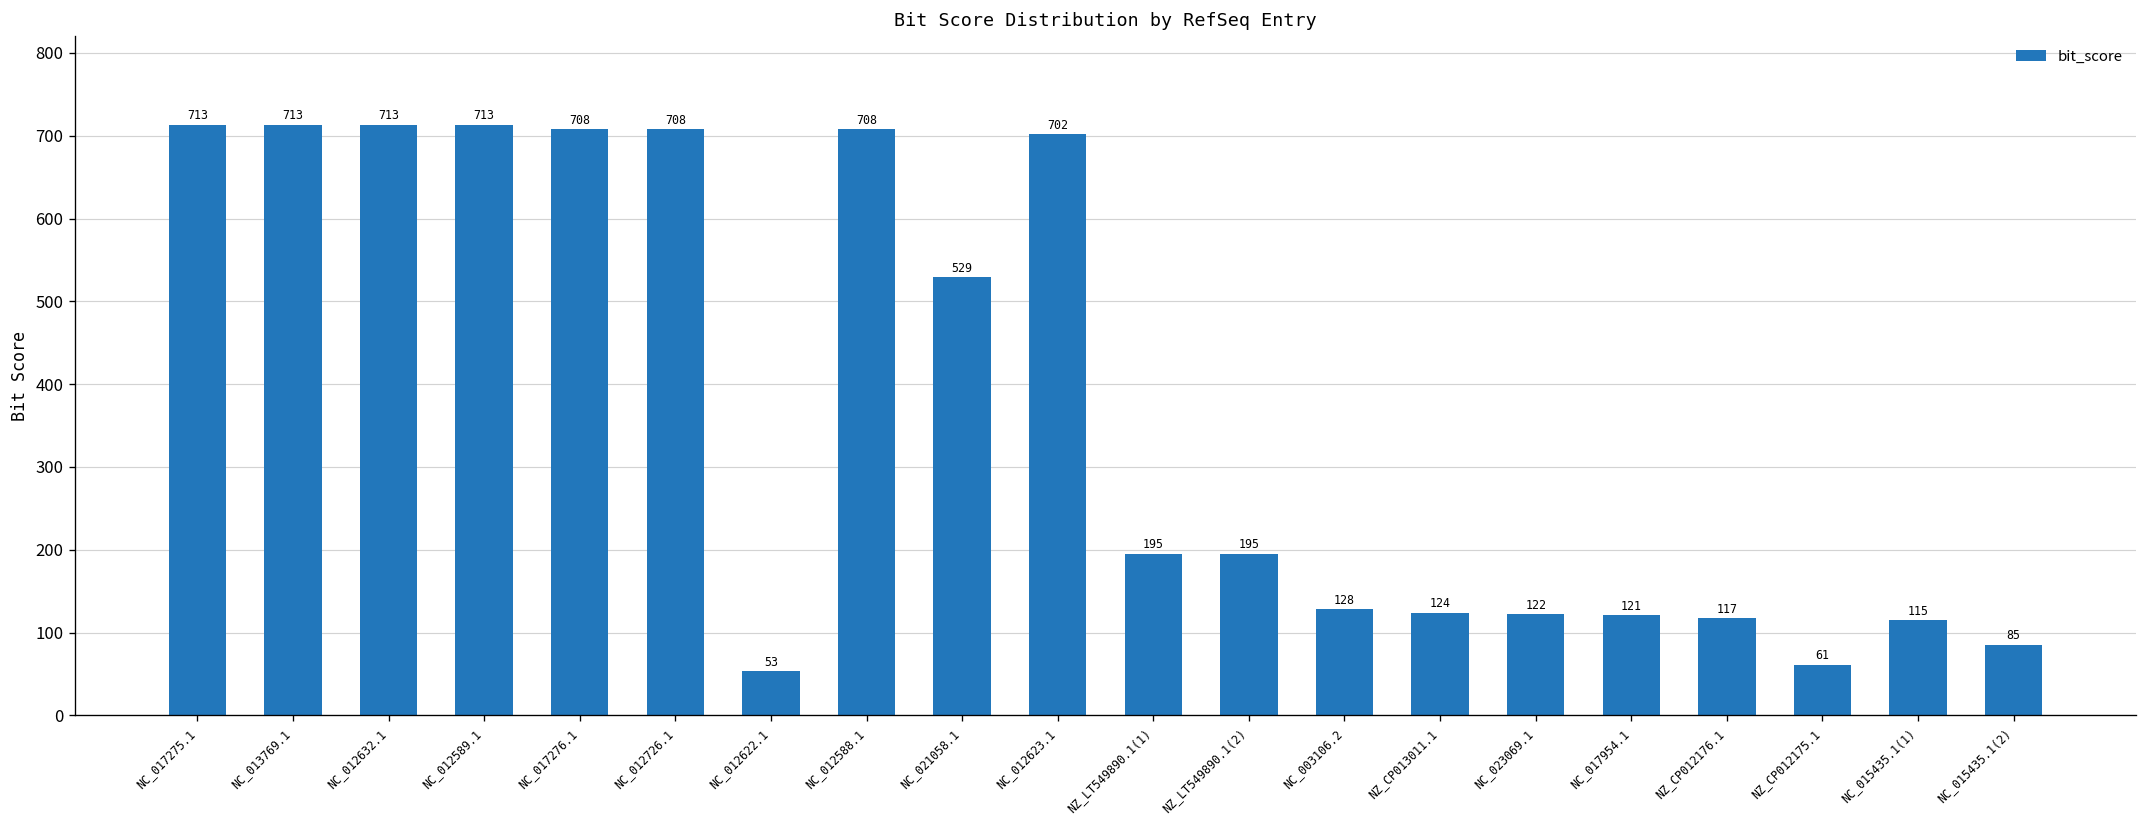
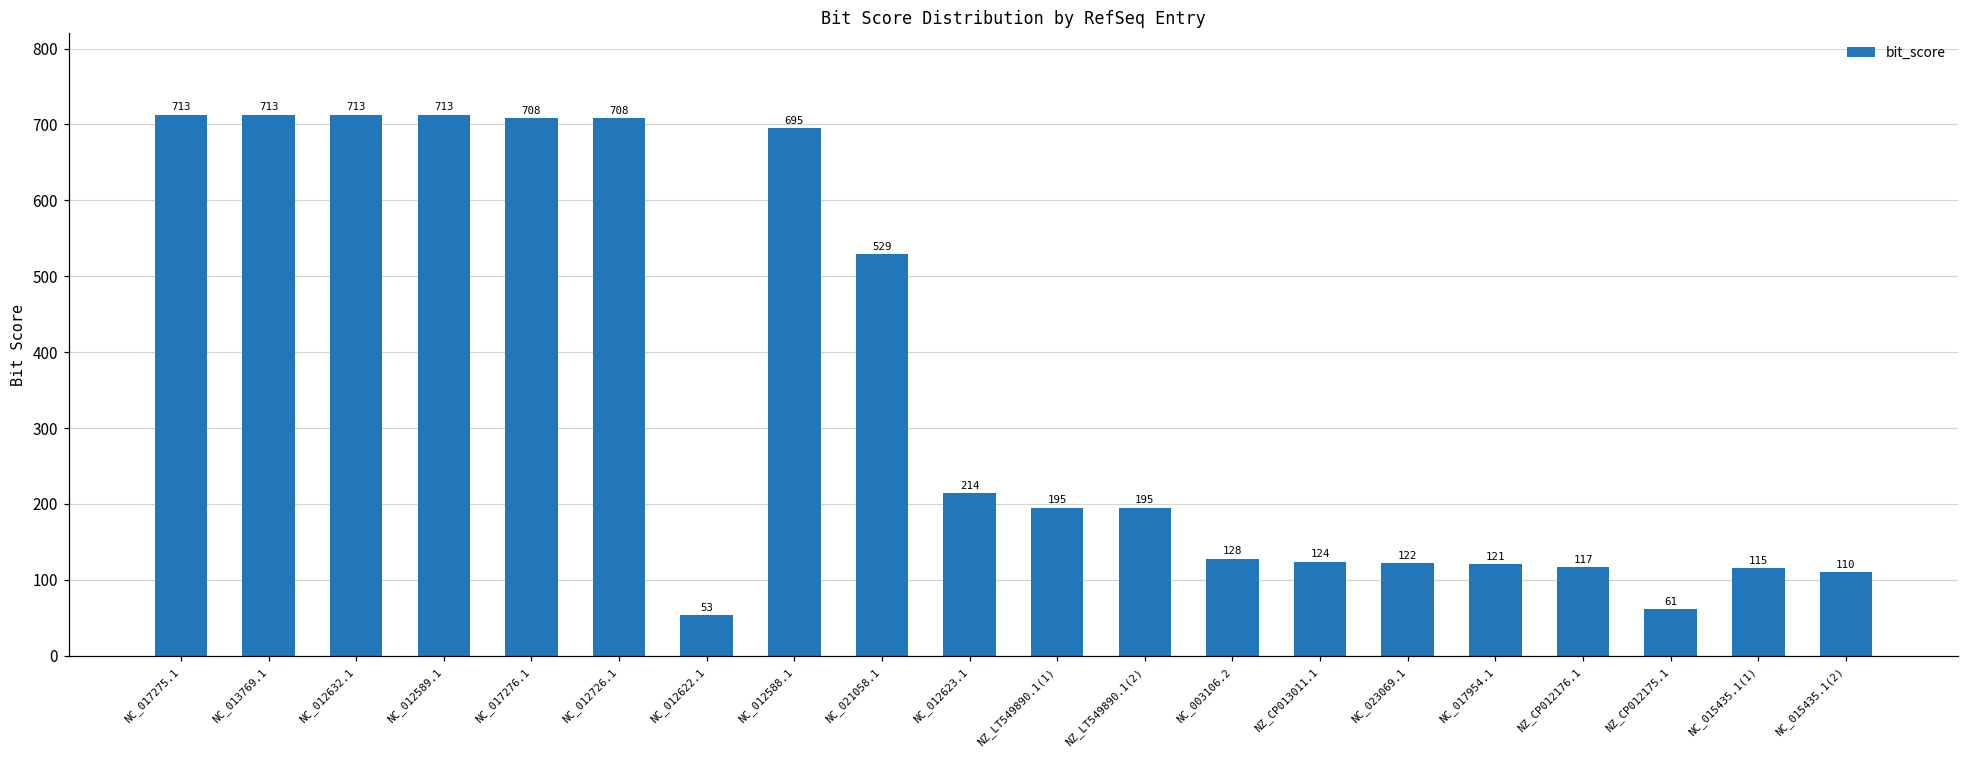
  {
    "NC_017275.1": 713,
    "NC_013769.1": 713,
    "NC_012632.1": 713,
    "NC_012589.1": 713,
    "NC_017276.1": 708,
    "NC_012726.1": 708,
    "NC_012622.1": 53,
-   "NC_012588.1": 708,
+   "NC_012588.1": 695,
    "NC_021058.1": 529,
-   "NC_012623.1": 702,
+   "NC_012623.1": 214,
    "NZ_LT549890.1(1)": 195,
    "NZ_LT549890.1(2)": 195,
    "NC_003106.2": 128,
    "NZ_CP013011.1": 124,
    "NC_023069.1": 122,
    "NC_017954.1": 121,
    "NZ_CP012176.1": 117,
    "NZ_CP012175.1": 61,
    "NC_015435.1(1)": 115,
-   "NC_015435.1(2)": 85
+   "NC_015435.1(2)": 110
  }
